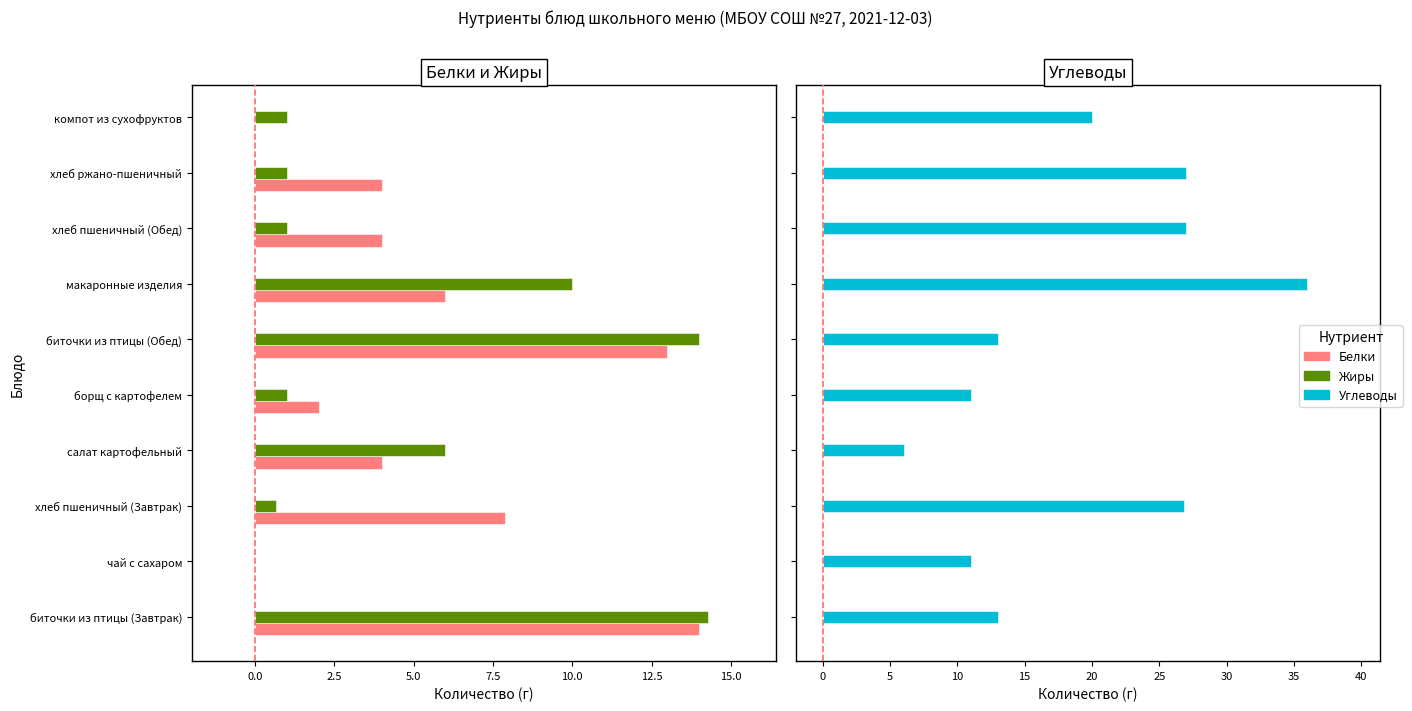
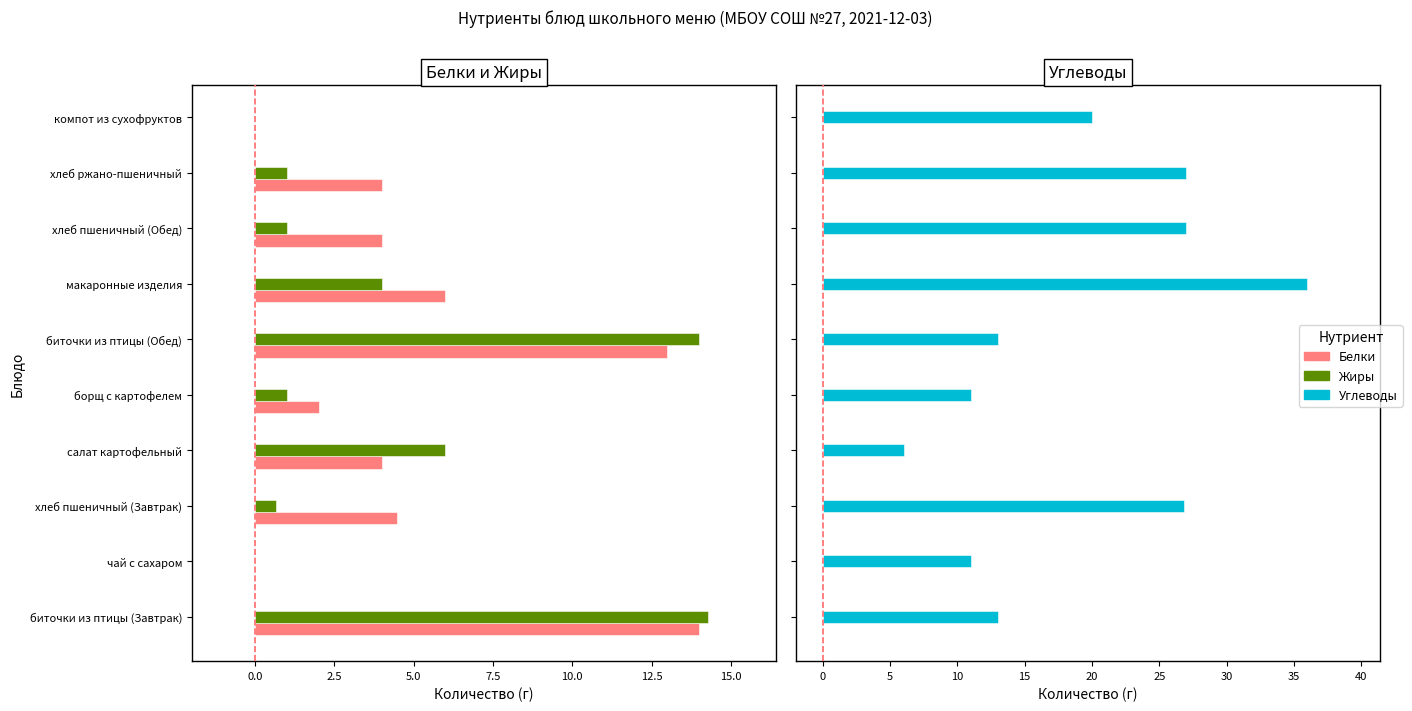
  {
    "Белки и Жиры": {
      "Белки": {
        "компот из сухофруктов": 0.0,
        "хлеб ржано-пшеничный": 4.0,
        "хлеб пшеничный (Обед)": 4.0,
        "макаронные изделия": 6.0,
        "биточки из птицы (Обед)": 13.0,
        "борщ с картофелем": 2.0,
        "салат картофельный": 4.0,
-       "хлеб пшеничный (Завтрак)": 7.9,
+       "хлеб пшеничный (Завтрак)": 4.5,
        "чай с сахаром": 0.0,
        "биточки из птицы (Завтрак)": 14.0
      },
      "Жиры": {
-       "компот из сухофруктов": 1,
+       "компот из сухофруктов": 0,
        "хлеб ржано-пшеничный": 1,
        "хлеб пшеничный (Обед)": 1,
-       "макаронные изделия": 10,
+       "макаронные изделия": 4,
        "биточки из птицы (Обед)": 14,
        "борщ с картофелем": 1,
        "салат картофельный": 6,
        "хлеб пшеничный (Завтрак)": 0.7,
        "чай с сахаром": 0,
        "биточки из птицы (Завтрак)": 14.3
      }
    }
  }
